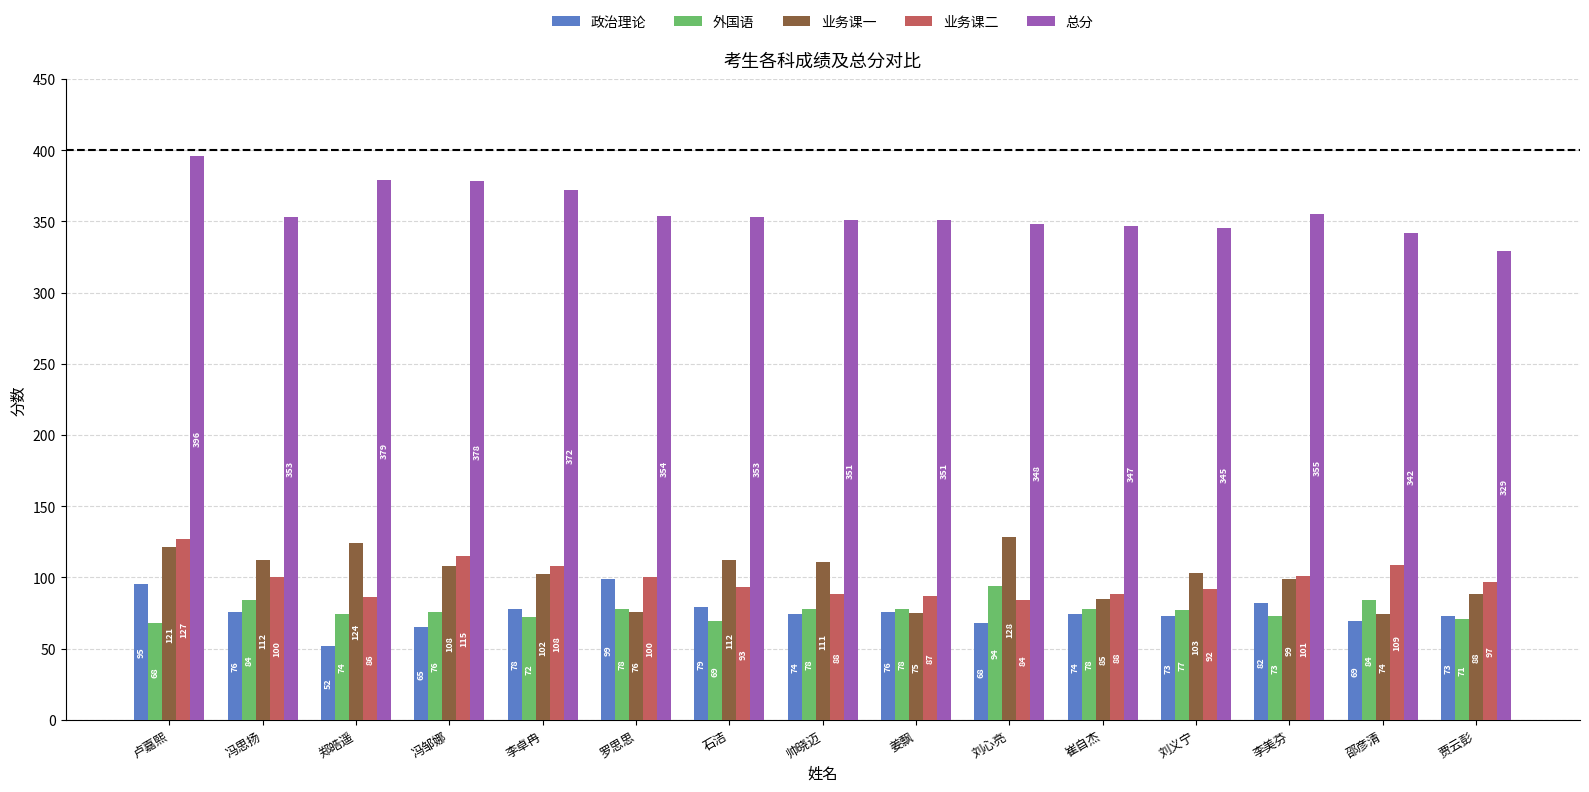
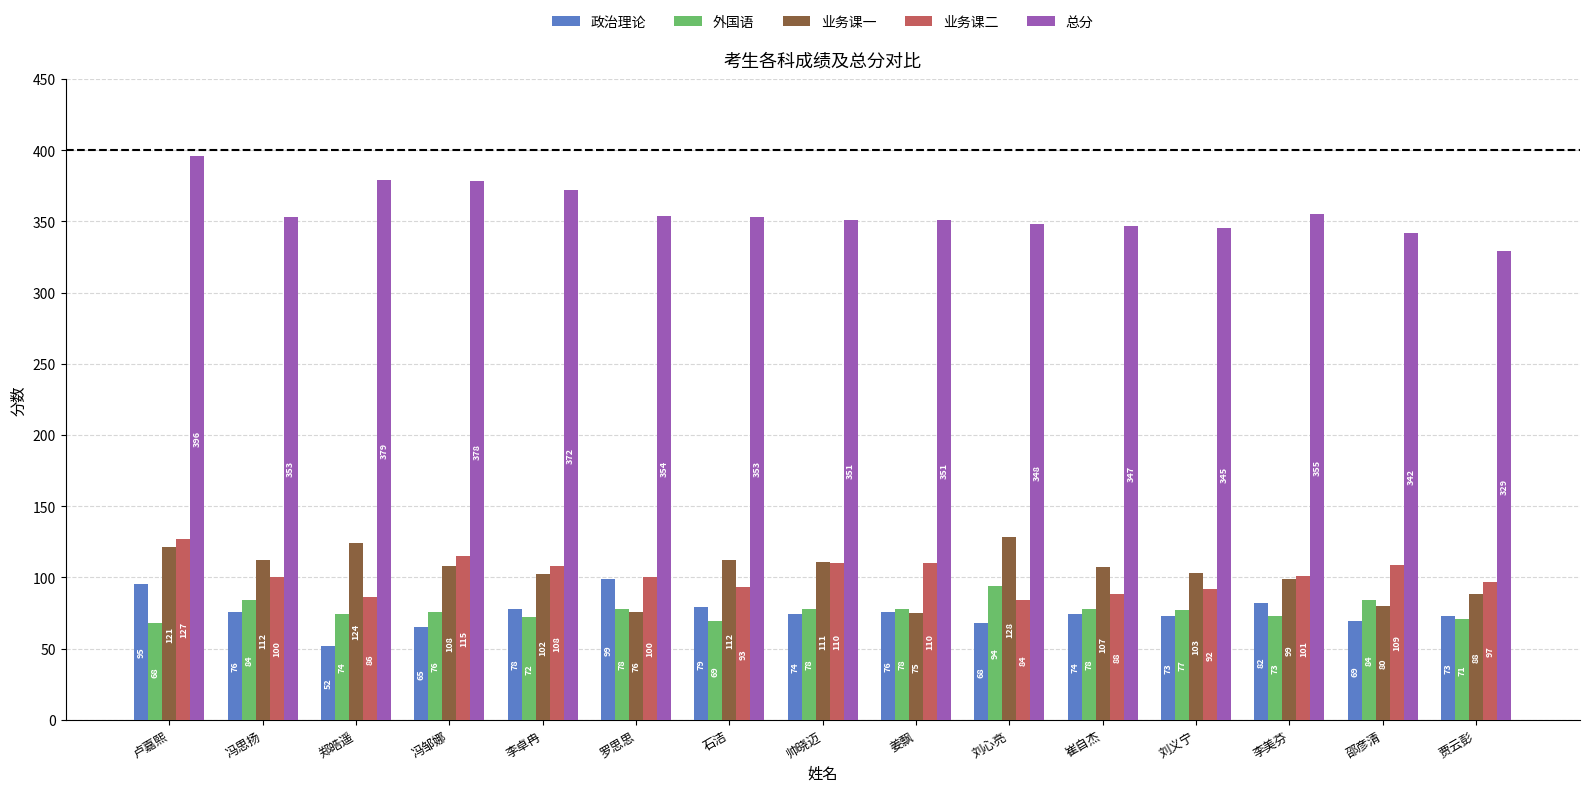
  {
    "政治理论": {
      "卢嘉熙": 95,
      "冯思扬": 76,
      "郑皓遥": 52,
      "冯邹娜": 65,
      "李卓冉": 78,
      "罗思思": 99,
      "石洁": 79,
      "帅晓迈": 74,
      "姜飘": 76,
      "刘心亮": 68,
      "崔自杰": 74,
      "刘义宁": 73,
      "李美芬": 82,
      "邵彦清": 69,
      "贾云彭": 73
    },
    "外国语": {
      "卢嘉熙": 68,
      "冯思扬": 84,
      "郑皓遥": 74,
      "冯邹娜": 76,
      "李卓冉": 72,
      "罗思思": 78,
      "石洁": 69,
      "帅晓迈": 78,
      "姜飘": 78,
      "刘心亮": 94,
      "崔自杰": 78,
      "刘义宁": 77,
      "李美芬": 73,
      "邵彦清": 84,
      "贾云彭": 71
    },
    "业务课一": {
      "卢嘉熙": 121,
      "冯思扬": 112,
      "郑皓遥": 124,
      "冯邹娜": 108,
      "李卓冉": 102,
      "罗思思": 76,
      "石洁": 112,
      "帅晓迈": 111,
      "姜飘": 75,
      "刘心亮": 128,
-     "崔自杰": 85,
+     "崔自杰": 107,
      "刘义宁": 103,
      "李美芬": 99,
-     "邵彦清": 74,
+     "邵彦清": 80,
      "贾云彭": 88
    },
    "业务课二": {
      "卢嘉熙": 127,
      "冯思扬": 100,
      "郑皓遥": 86,
      "冯邹娜": 115,
      "李卓冉": 108,
      "罗思思": 100,
      "石洁": 93,
-     "帅晓迈": 88,
-     "姜飘": 87,
+     "帅晓迈": 110,
+     "姜飘": 110,
      "刘心亮": 84,
      "崔自杰": 88,
      "刘义宁": 92,
      "李美芬": 101,
      "邵彦清": 109,
      "贾云彭": 97
    },
    "总分": {
      "卢嘉熙": 396,
      "冯思扬": 353,
      "郑皓遥": 379,
      "冯邹娜": 378,
      "李卓冉": 372,
      "罗思思": 354,
      "石洁": 353,
      "帅晓迈": 351,
      "姜飘": 351,
      "刘心亮": 348,
      "崔自杰": 347,
      "刘义宁": 345,
      "李美芬": 355,
      "邵彦清": 342,
      "贾云彭": 329
    }
  }
